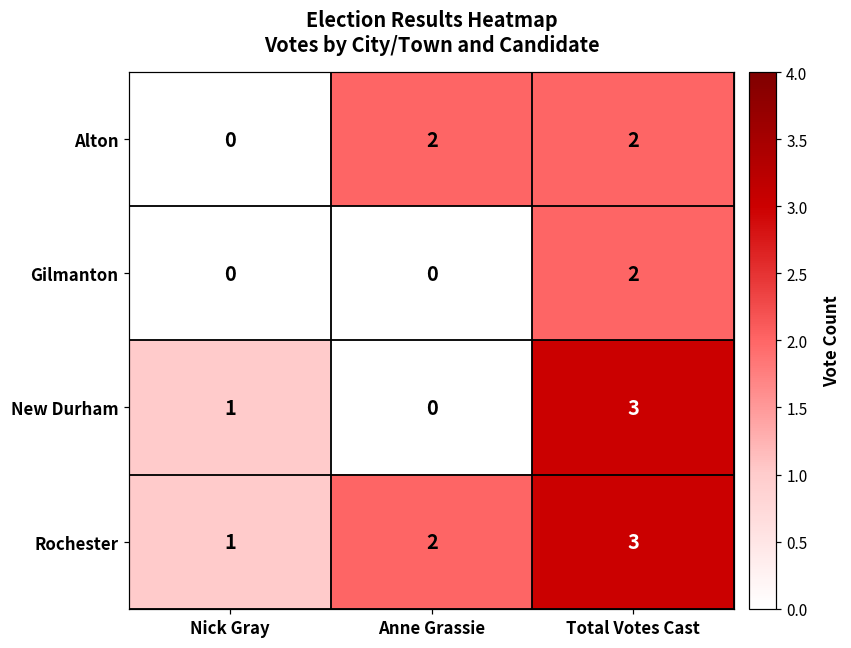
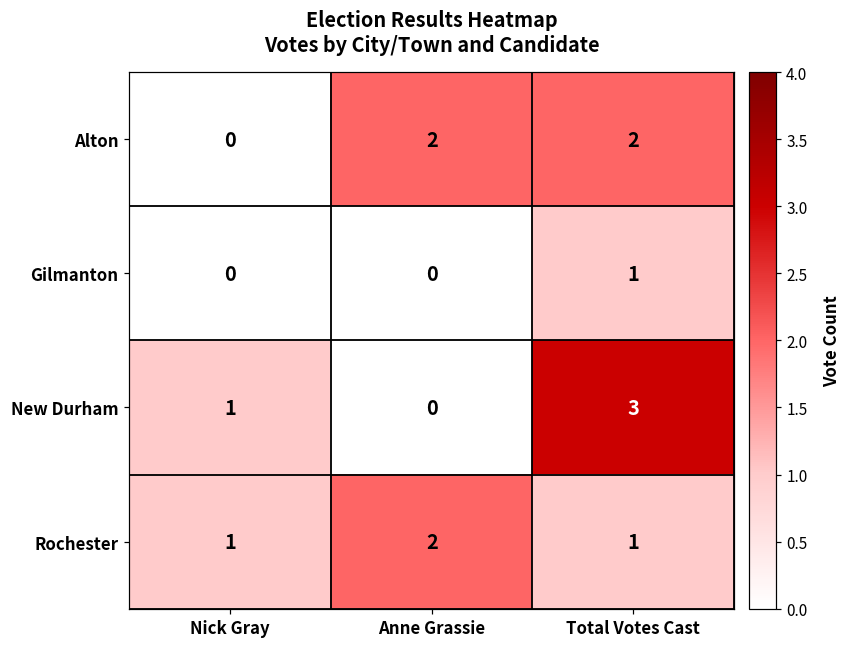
  {
    "Alton": {
      "Nick Gray": 0,
      "Anne Grassie": 2,
      "Total Votes Cast": 2
    },
    "Gilmanton": {
      "Nick Gray": 0,
      "Anne Grassie": 0,
-     "Total Votes Cast": 2
+     "Total Votes Cast": 1
    },
    "New Durham": {
      "Nick Gray": 1,
      "Anne Grassie": 0,
      "Total Votes Cast": 3
    },
    "Rochester": {
      "Nick Gray": 1,
      "Anne Grassie": 2,
-     "Total Votes Cast": 3
+     "Total Votes Cast": 1
    }
  }
